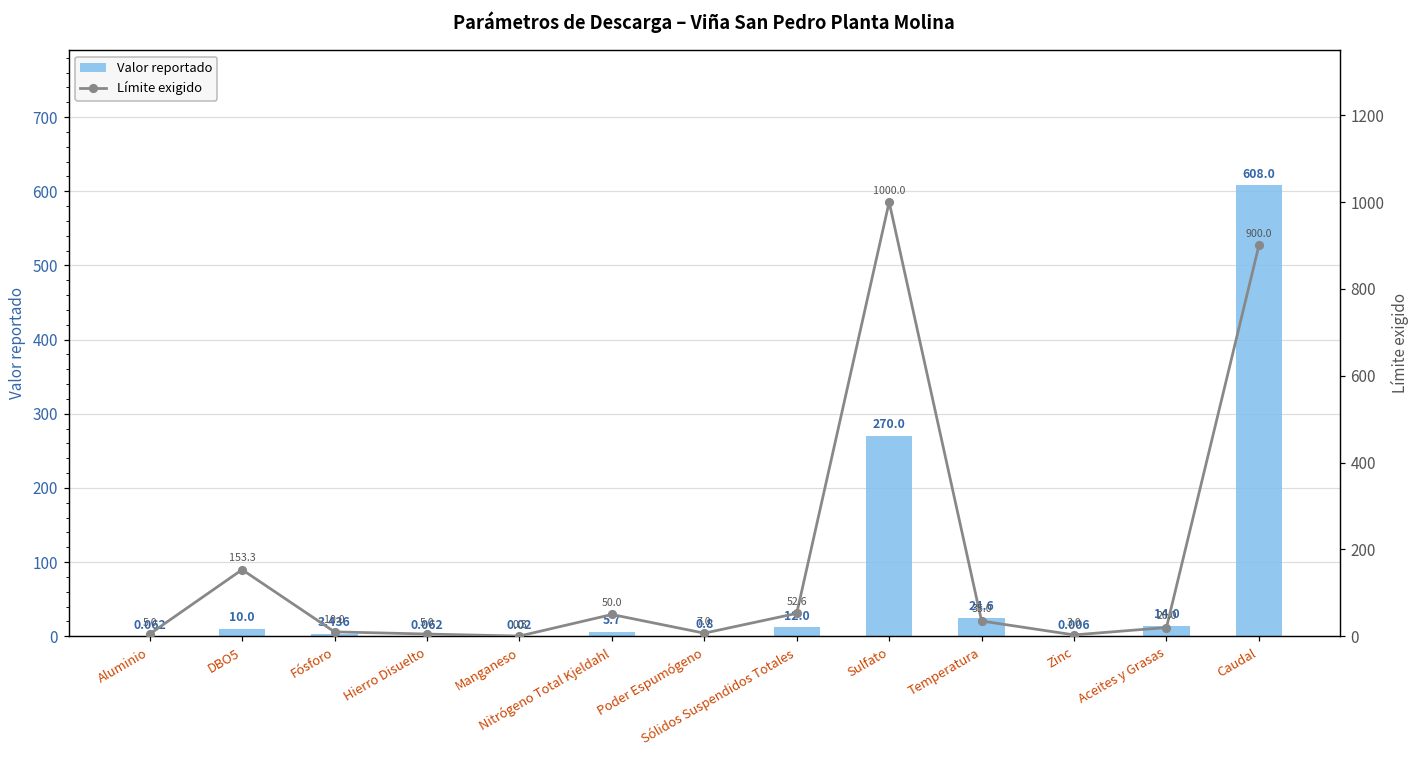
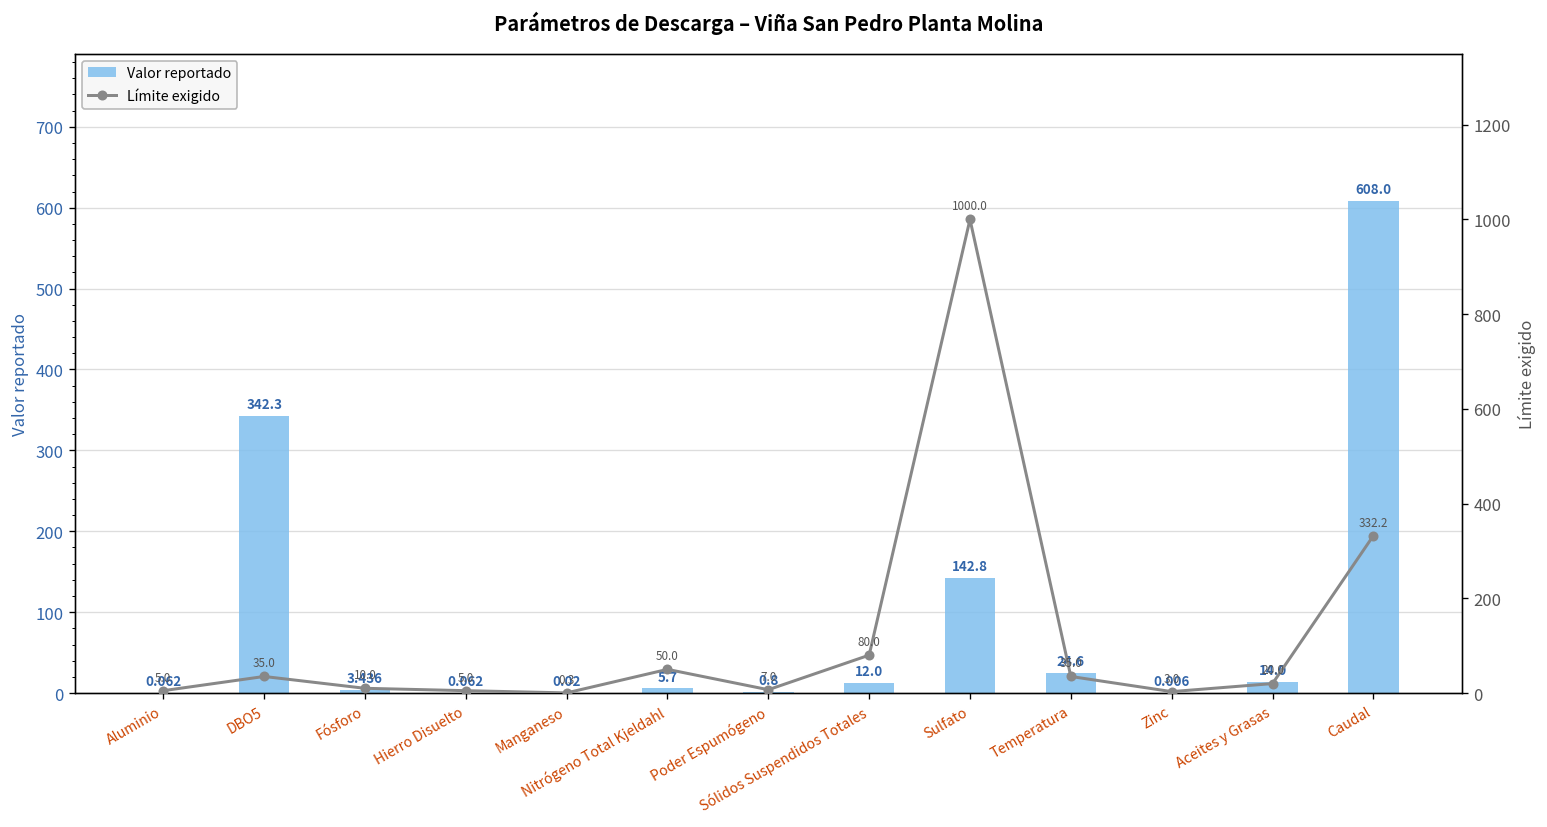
  {
    "Valor reportado": {
-     "DBO5": 10.0,
+     "DBO5": 342.3,
      "Sólidos Suspendidos Totales": 12.0,
-     "Sulfato": 270.0,
+     "Sulfato": 142.8,
      "Caudal": 608.0
    },
    "Límite exigido": {
-     "DBO5": 153.3,
+     "DBO5": 35.0,
      "Nitrógeno Total Kjeldahl": 50.0,
-     "Sólidos Suspendidos Totales": 52.6,
+     "Sólidos Suspendidos Totales": 80.0,
      "Sulfato": 1000.0,
-     "Caudal": 900.0
+     "Caudal": 332.2
    }
  }
